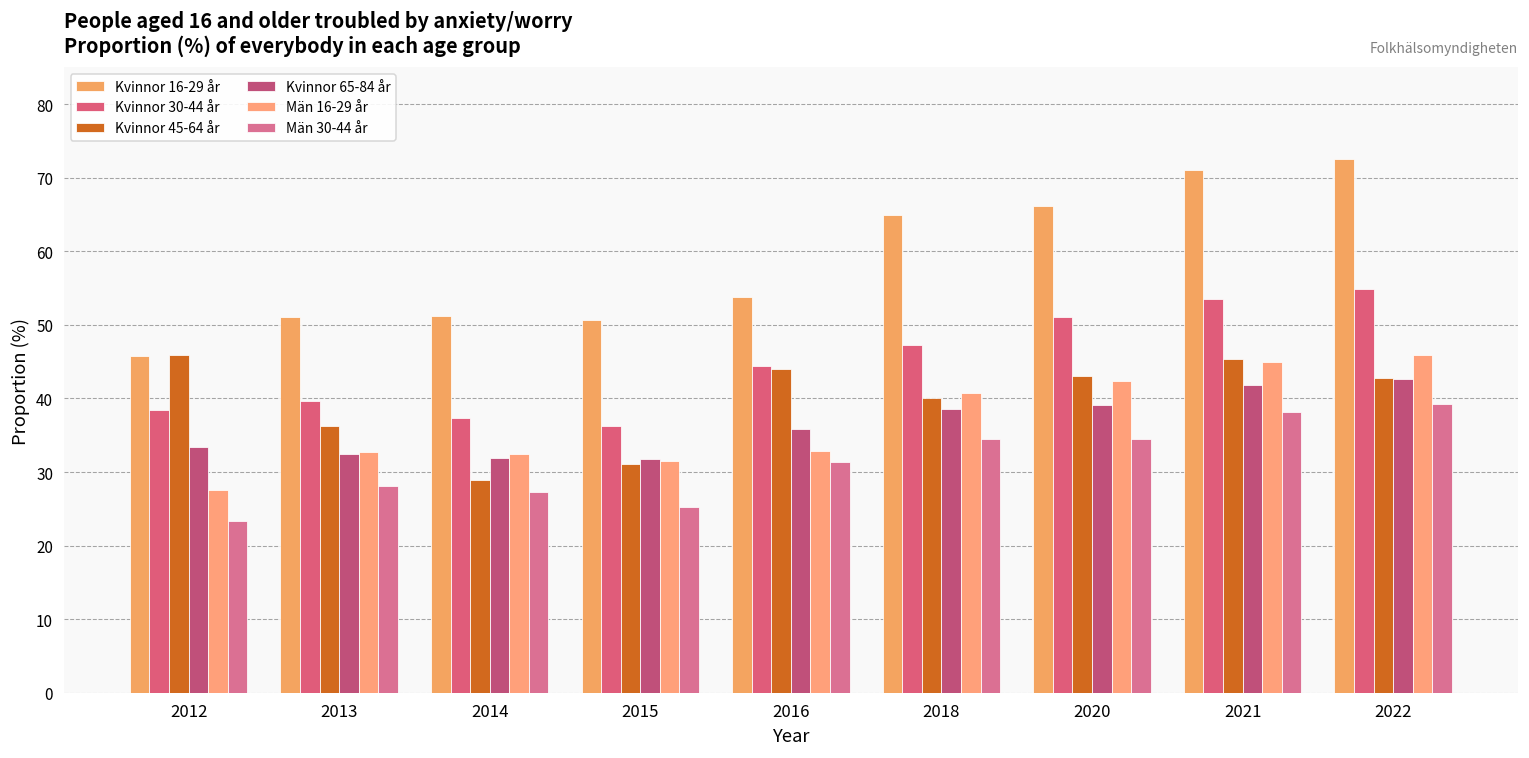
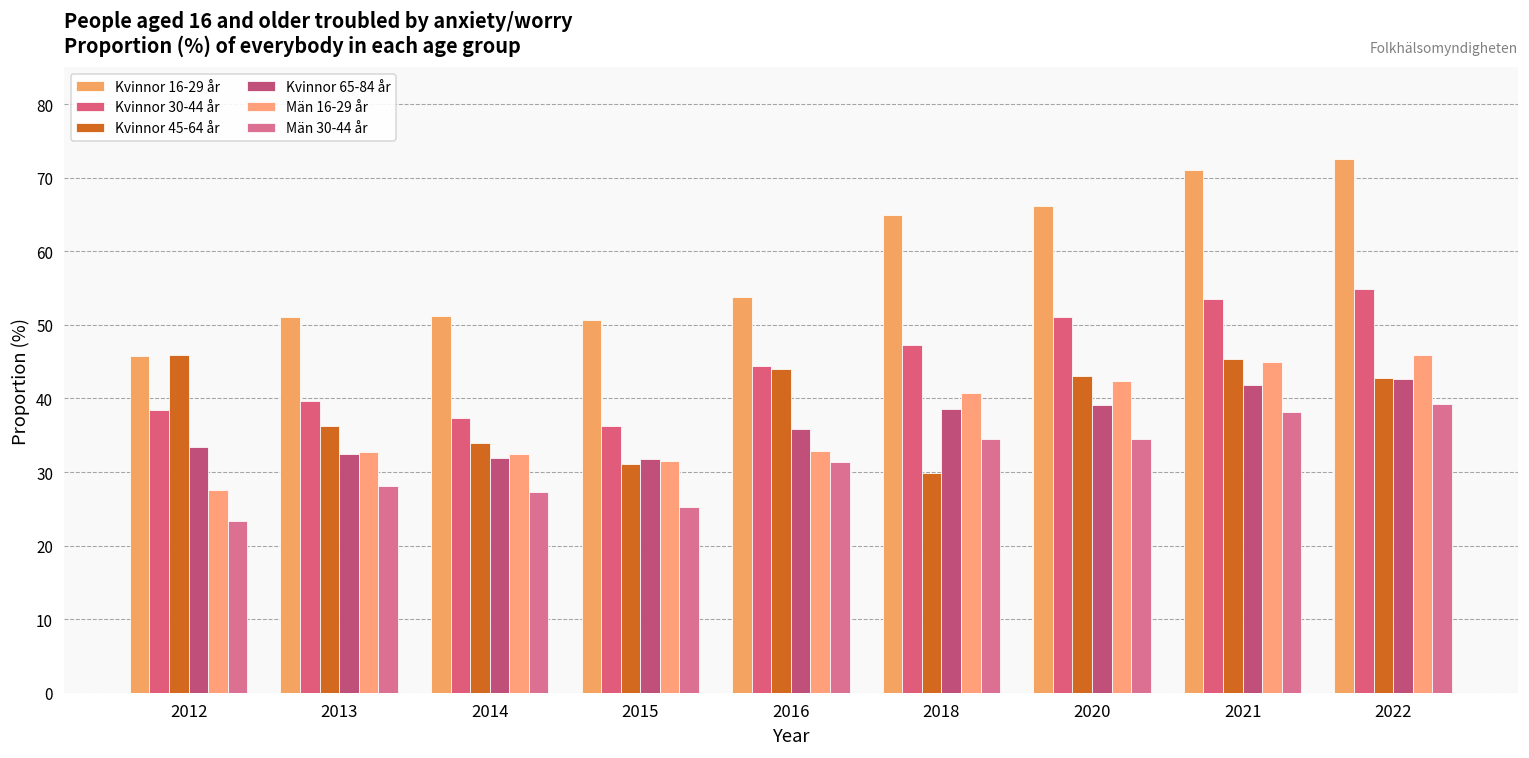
  {
    "Kvinnor 45-64 år": {
      "2012": 46,
      "2013": 36,
-     "2014": 29,
+     "2014": 34,
      "2015": 31,
      "2016": 44,
-     "2018": 40,
+     "2018": 30,
      "2020": 43,
      "2021": 45,
      "2022": 43
    }
  }
